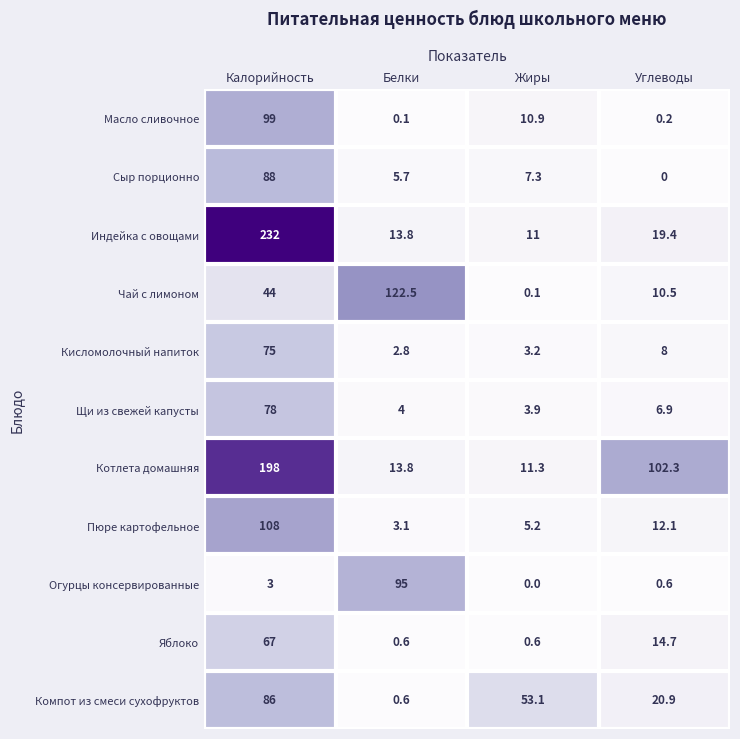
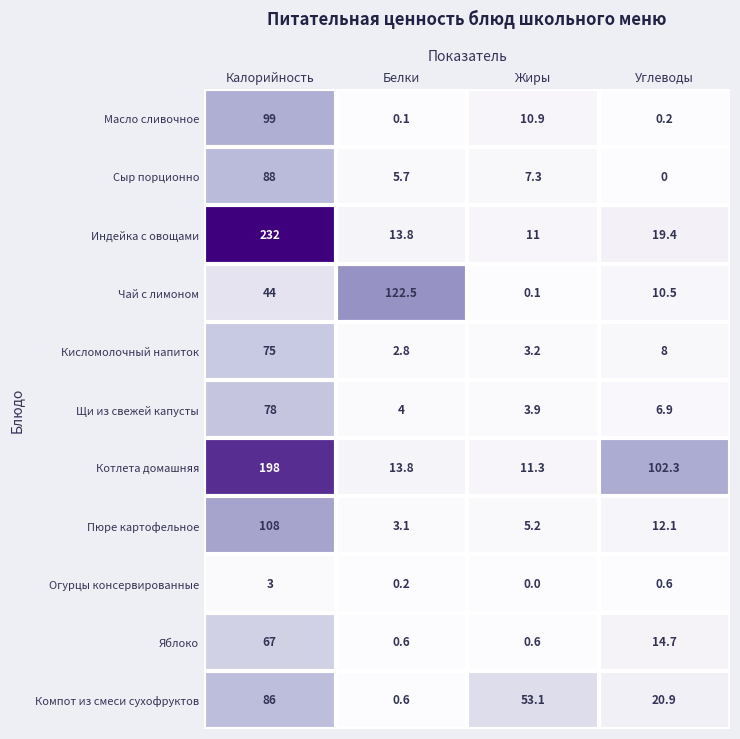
  {
    "Масло сливочное": {
      "Калорийность": 99,
      "Белки": 0.1,
      "Жиры": 10.9,
      "Углеводы": 0.2
    },
    "Сыр порционно": {
      "Калорийность": 88,
      "Белки": 5.7,
      "Жиры": 7.3,
      "Углеводы": 0
    },
    "Индейка с овощами": {
      "Калорийность": 232,
      "Белки": 13.8,
      "Жиры": 11,
      "Углеводы": 19.4
    },
    "Чай с лимоном": {
      "Калорийность": 44,
      "Белки": 122.5,
      "Жиры": 0.1,
      "Углеводы": 10.5
    },
    "Кисломолочный напиток": {
      "Калорийность": 75,
      "Белки": 2.8,
      "Жиры": 3.2,
      "Углеводы": 8
    },
    "Щи из свежей капусты": {
      "Калорийность": 78,
      "Белки": 4,
      "Жиры": 3.9,
      "Углеводы": 6.9
    },
    "Котлета домашняя": {
      "Калорийность": 198,
      "Белки": 13.8,
      "Жиры": 11.3,
      "Углеводы": 102.3
    },
    "Пюре картофельное": {
      "Калорийность": 108,
      "Белки": 3.1,
      "Жиры": 5.2,
      "Углеводы": 12.1
    },
    "Огурцы консервированные": {
      "Калорийность": 3,
-     "Белки": 95,
+     "Белки": 0.2,
      "Жиры": 0.0,
      "Углеводы": 0.6
    },
    "Яблоко": {
      "Калорийность": 67,
      "Белки": 0.6,
      "Жиры": 0.6,
      "Углеводы": 14.7
    },
    "Компот из смеси сухофруктов": {
      "Калорийность": 86,
      "Белки": 0.6,
      "Жиры": 53.1,
      "Углеводы": 20.9
    }
  }
